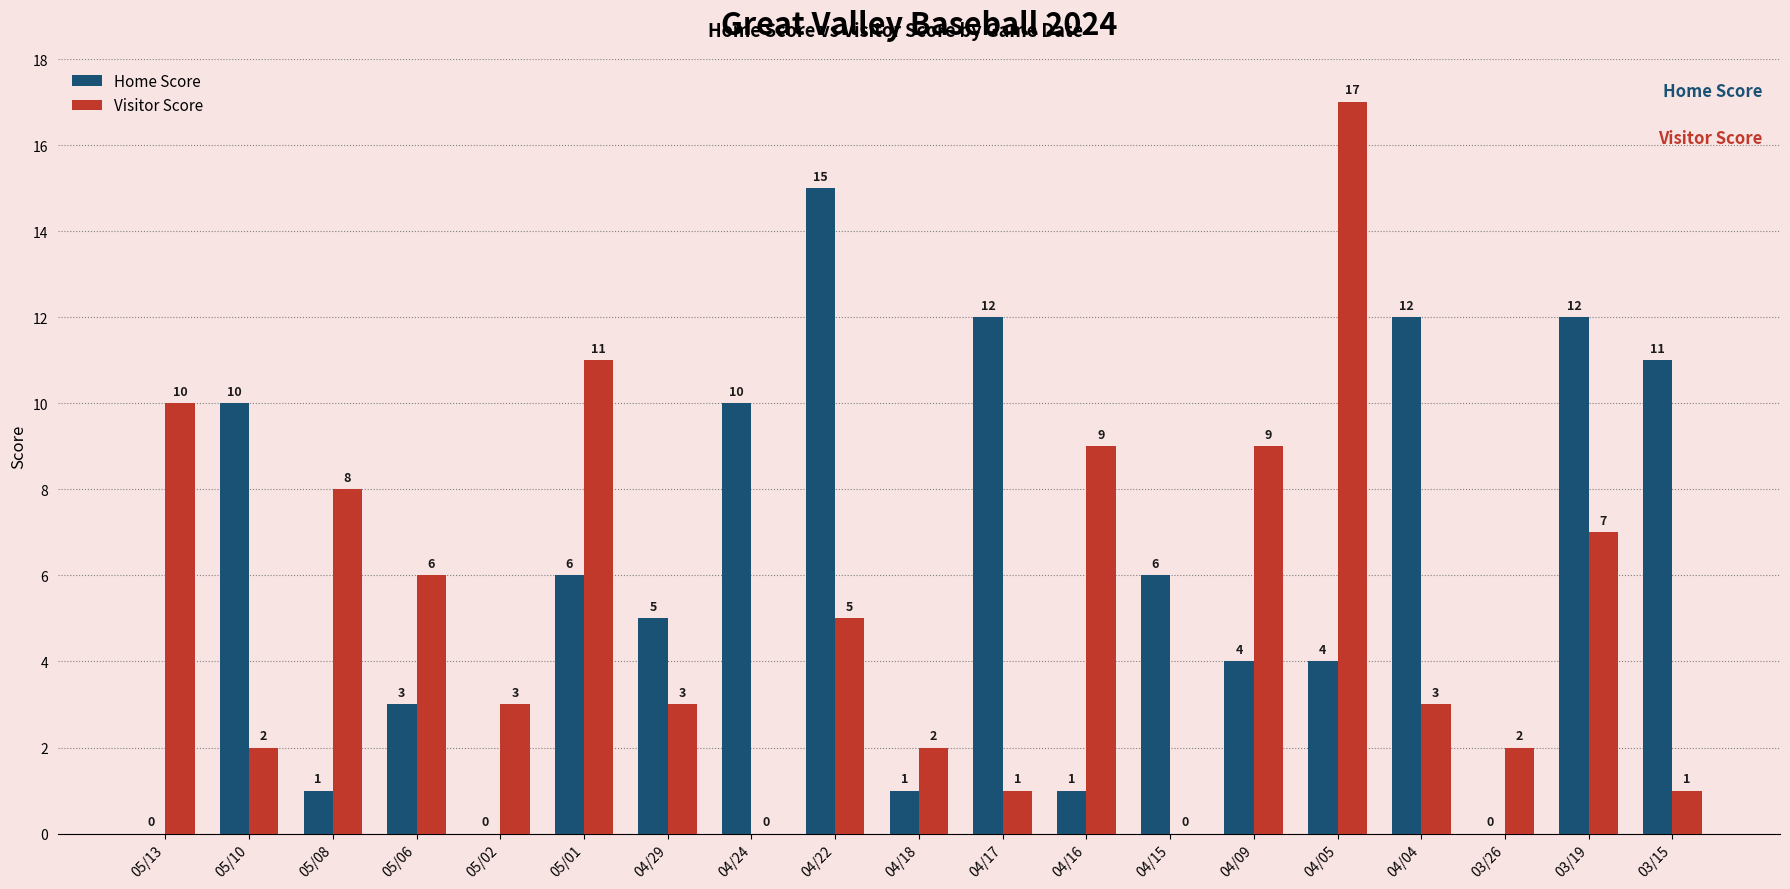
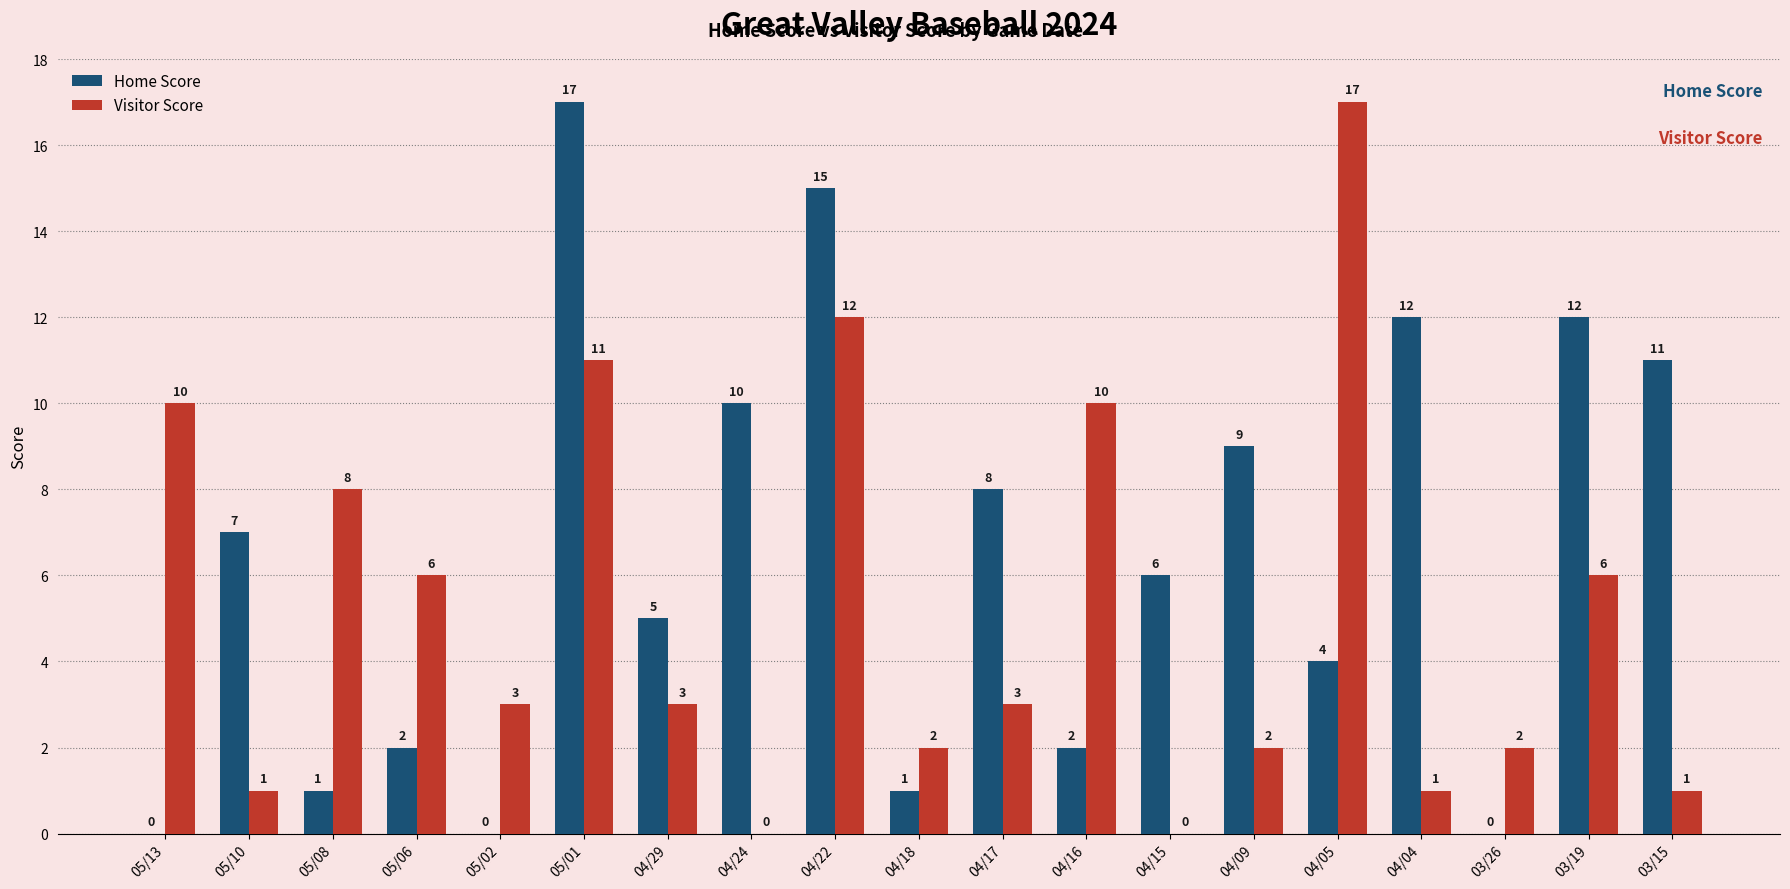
  {
    "Home Score": {
      "05/13": 0,
-     "05/10": 10,
+     "05/10": 7,
      "05/08": 1,
-     "05/06": 3,
+     "05/06": 2,
      "05/02": 0,
-     "05/01": 6,
+     "05/01": 17,
      "04/29": 5,
      "04/24": 10,
      "04/22": 15,
      "04/18": 1,
-     "04/17": 12,
-     "04/16": 1,
+     "04/17": 8,
+     "04/16": 2,
      "04/15": 6,
-     "04/09": 4,
+     "04/09": 9,
      "04/05": 4,
      "04/04": 12,
      "03/26": 0,
      "03/19": 12,
      "03/15": 11
    },
    "Visitor Score": {
      "05/13": 10,
-     "05/10": 2,
+     "05/10": 1,
      "05/08": 8,
      "05/06": 6,
      "05/02": 3,
      "05/01": 11,
      "04/29": 3,
      "04/24": 0,
-     "04/22": 5,
+     "04/22": 12,
      "04/18": 2,
-     "04/17": 1,
-     "04/16": 9,
+     "04/17": 3,
+     "04/16": 10,
      "04/15": 0,
-     "04/09": 9,
+     "04/09": 2,
      "04/05": 17,
-     "04/04": 3,
+     "04/04": 1,
      "03/26": 2,
-     "03/19": 7,
+     "03/19": 6,
      "03/15": 1
    }
  }
